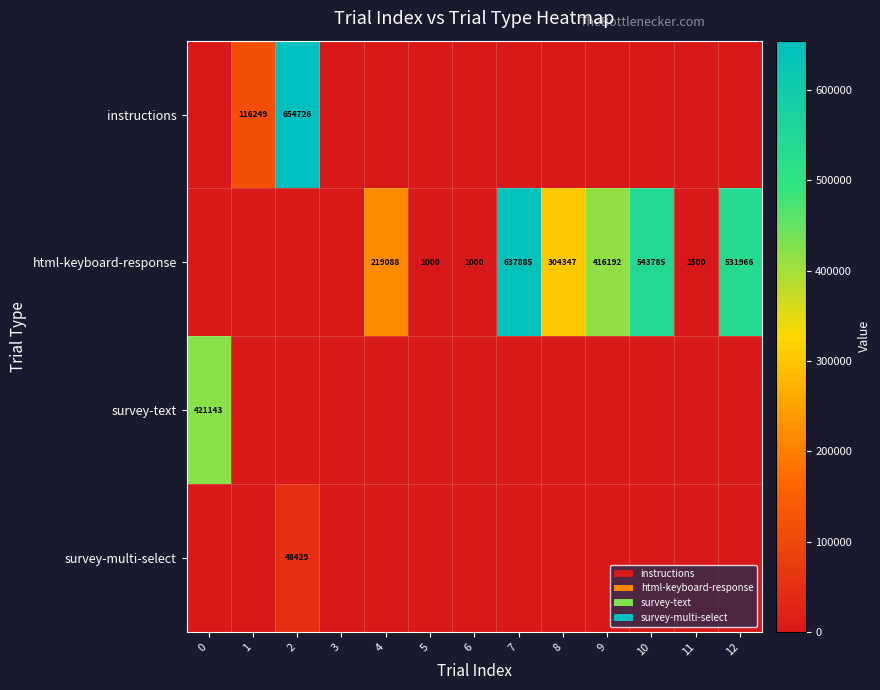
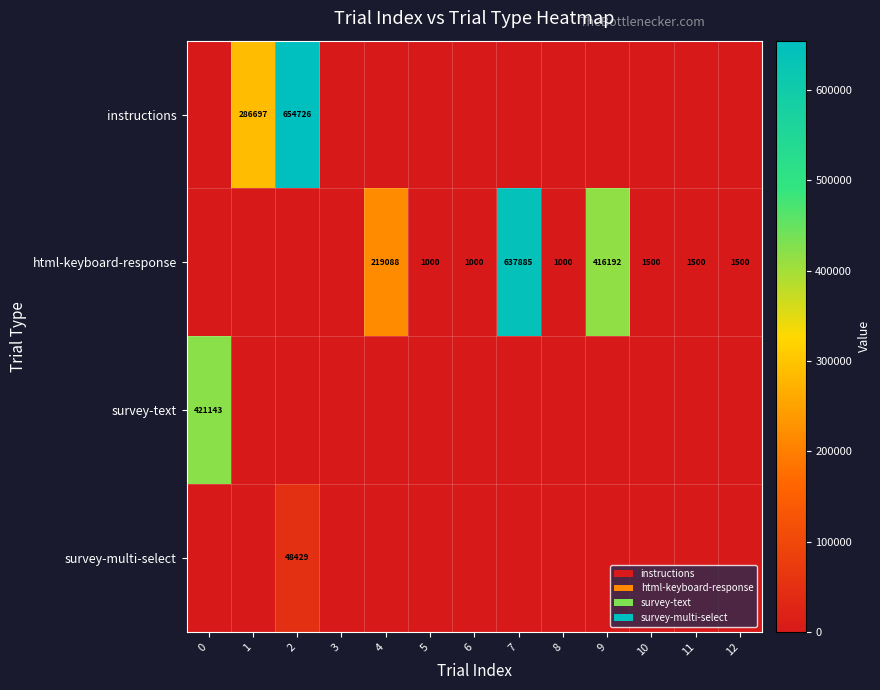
  {
    "instructions": {
-     "1": 116249,
+     "1": 286697,
      "2": 654726
    },
    "html-keyboard-response": {
      "4": 219088,
      "5": 1000,
      "6": 1000,
      "7": 637885,
-     "8": 304347,
+     "8": 1000,
      "9": 416192,
-     "10": 543785,
+     "10": 1500,
      "11": 1500,
-     "12": 531966
+     "12": 1500
    },
    "survey-text": {
      "0": 421143
    },
    "survey-multi-select": {
      "2": 48429
    }
  }
